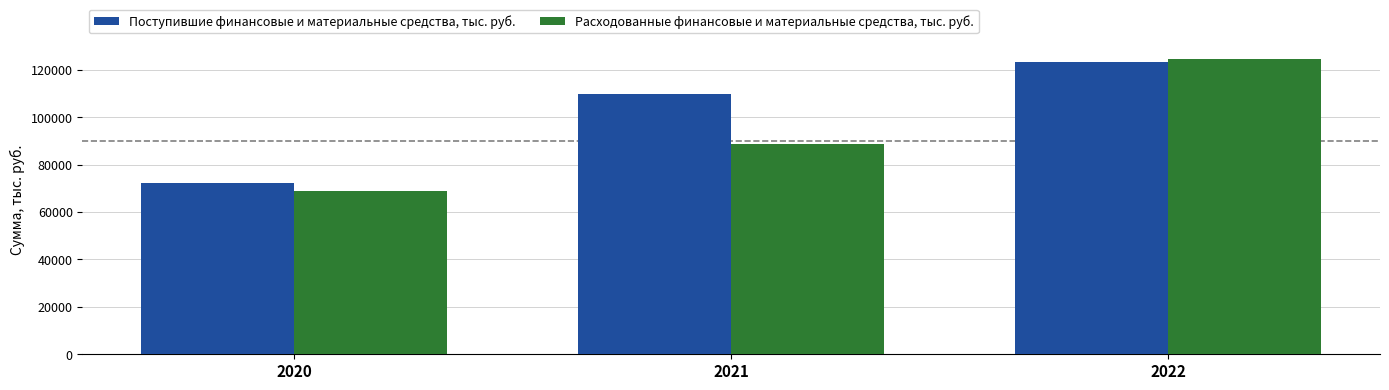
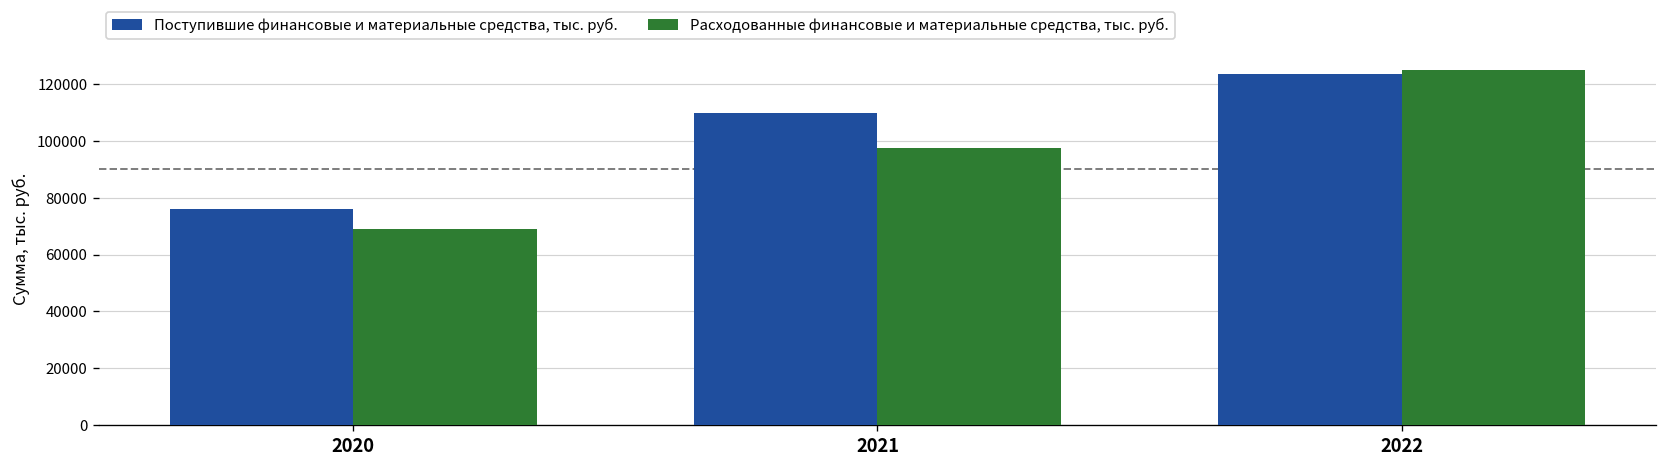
  {
    "Поступившие финансовые и материальные средства, тыс. руб.": {
-     "2020": 72000,
+     "2020": 76000,
      "2021": 110000,
      "2022": 124000
    },
    "Расходованные финансовые и материальные средства, тыс. руб.": {
      "2020": 69000,
-     "2021": 89000,
+     "2021": 98000,
      "2022": 125000
    }
  }
